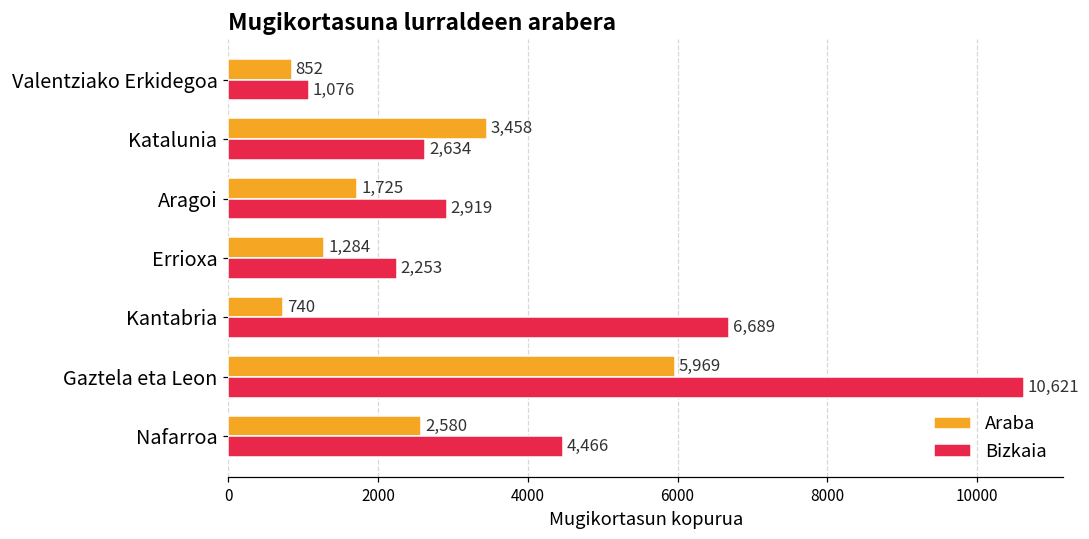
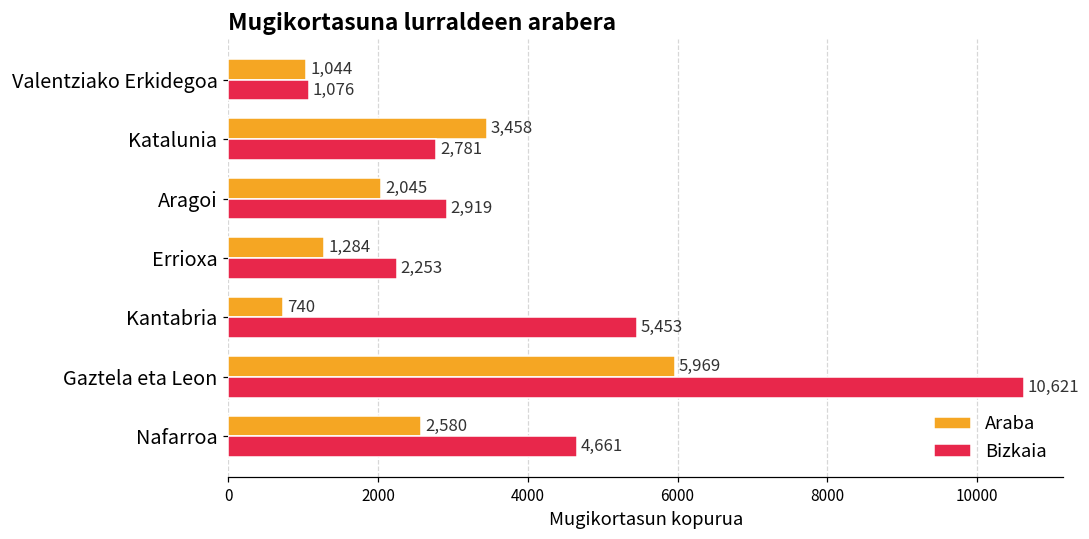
  {
    "Araba": {
-     "Valentziako Erkidegoa": "852",
+     "Valentziako Erkidegoa": "1,044",
      "Katalunia": "3,458",
-     "Aragoi": "1,725",
+     "Aragoi": "2,045",
      "Errioxa": "1,284",
      "Kantabria": "740",
      "Gaztela eta Leon": "5,969",
      "Nafarroa": "2,580"
    },
    "Bizkaia": {
      "Valentziako Erkidegoa": "1,076",
-     "Katalunia": "2,634",
+     "Katalunia": "2,781",
      "Aragoi": "2,919",
      "Errioxa": "2,253",
-     "Kantabria": "6,689",
+     "Kantabria": "5,453",
      "Gaztela eta Leon": "10,621",
-     "Nafarroa": "4,466"
+     "Nafarroa": "4,661"
    }
  }
